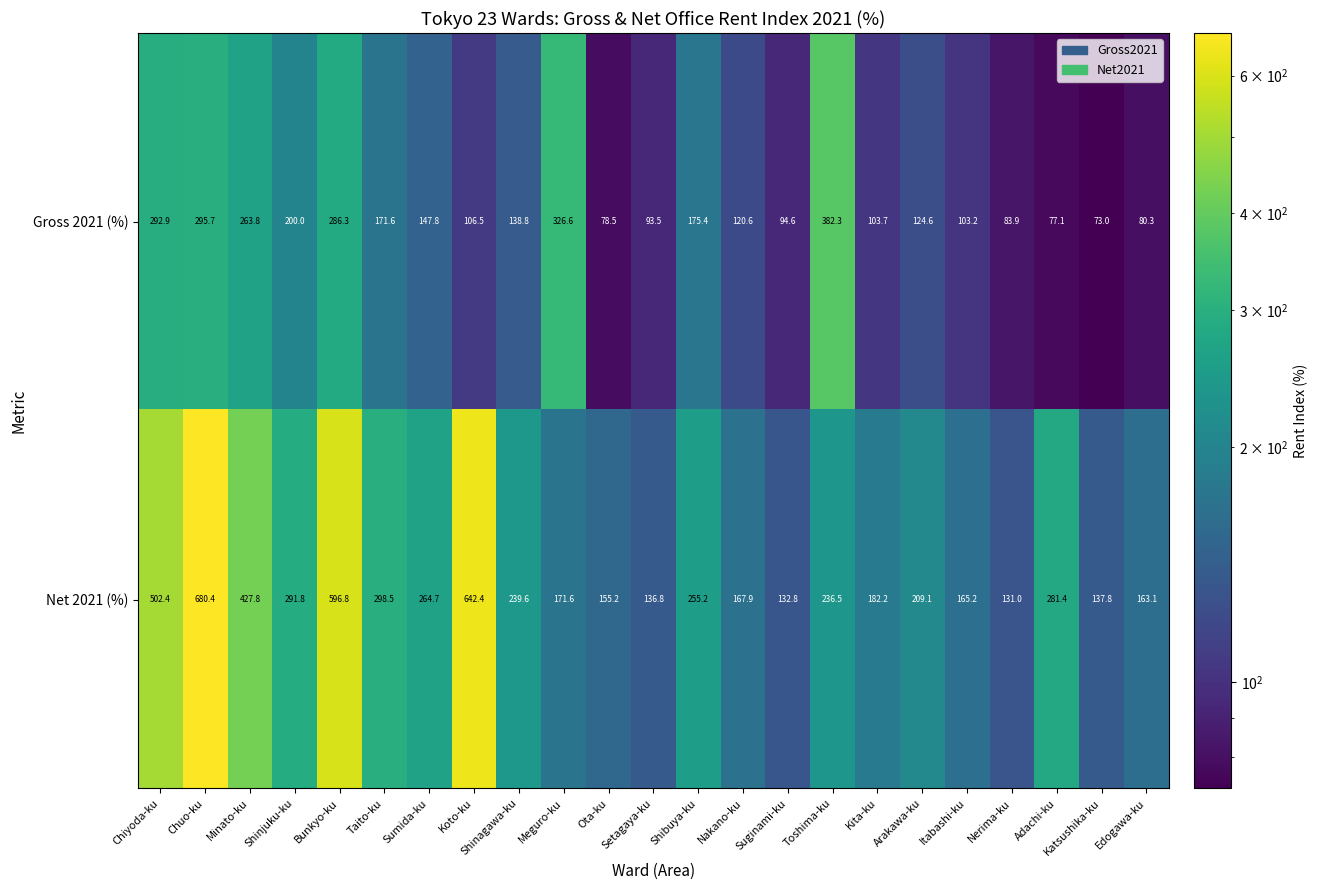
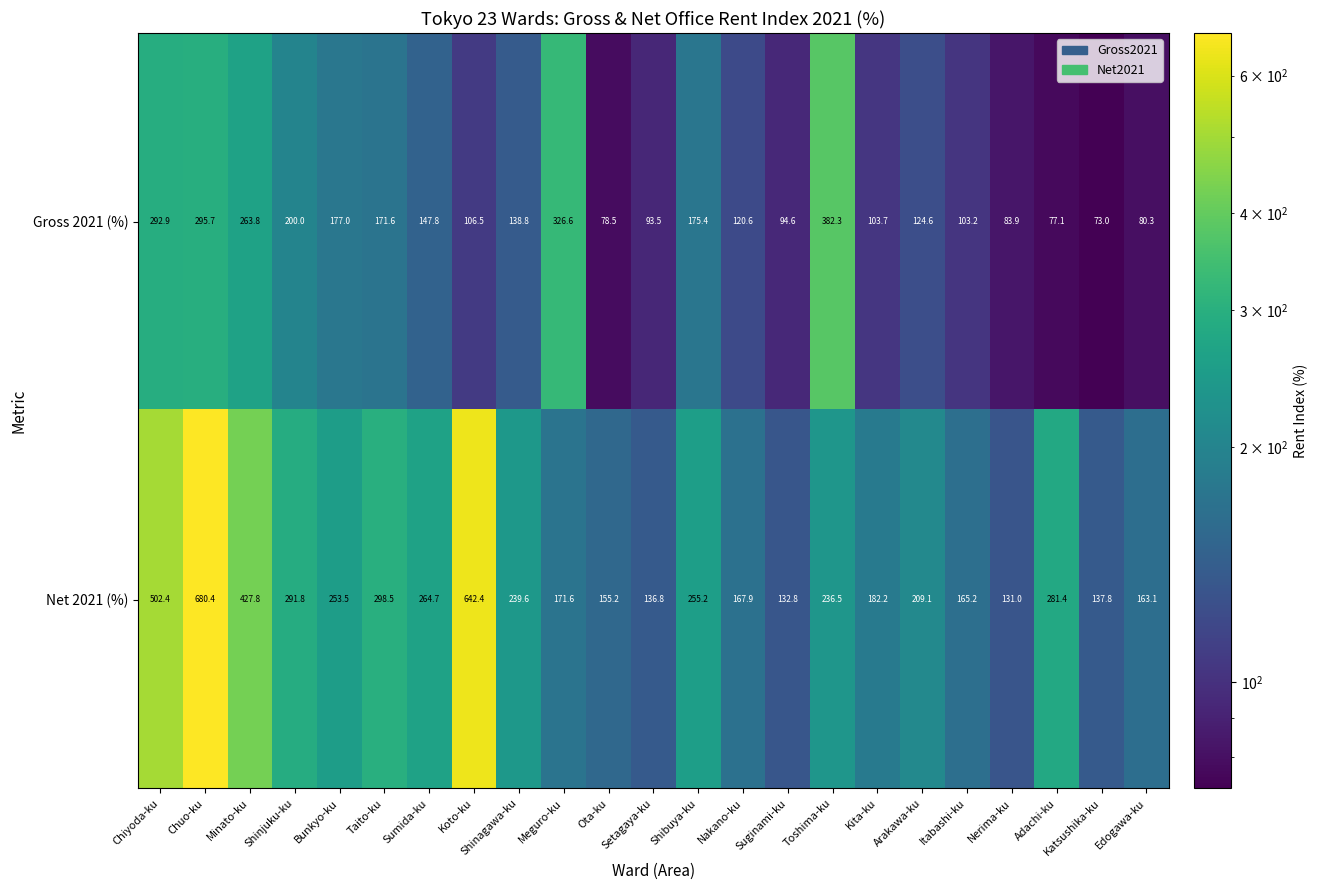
  {
    "Gross 2021 (%)": {
      "Chiyoda-ku": 292.9,
      "Chuo-ku": 295.7,
      "Minato-ku": 263.8,
      "Shinjuku-ku": 200.0,
-     "Bunkyo-ku": 286.3,
+     "Bunkyo-ku": 177.0,
      "Taito-ku": 171.6,
      "Sumida-ku": 147.8,
      "Koto-ku": 106.5,
      "Shinagawa-ku": 138.8,
      "Meguro-ku": 326.6,
      "Ota-ku": 78.5,
      "Setagaya-ku": 93.5,
      "Shibuya-ku": 175.4,
      "Nakano-ku": 120.6,
      "Suginami-ku": 94.6,
      "Toshima-ku": 382.3,
      "Kita-ku": 103.7,
      "Arakawa-ku": 124.6,
      "Itabashi-ku": 103.2,
      "Nerima-ku": 83.9,
      "Adachi-ku": 77.1,
      "Katsushika-ku": 73.0,
      "Edogawa-ku": 80.3
    },
    "Net 2021 (%)": {
      "Chiyoda-ku": 502.4,
      "Chuo-ku": 680.4,
      "Minato-ku": 427.8,
      "Shinjuku-ku": 291.8,
-     "Bunkyo-ku": 596.8,
+     "Bunkyo-ku": 253.5,
      "Taito-ku": 298.5,
      "Sumida-ku": 264.7,
      "Koto-ku": 642.4,
      "Shinagawa-ku": 239.6,
      "Meguro-ku": 171.6,
      "Ota-ku": 155.2,
      "Setagaya-ku": 136.8,
      "Shibuya-ku": 255.2,
      "Nakano-ku": 167.9,
      "Suginami-ku": 132.8,
      "Toshima-ku": 236.5,
      "Kita-ku": 182.2,
      "Arakawa-ku": 209.1,
      "Itabashi-ku": 165.2,
      "Nerima-ku": 131.0,
      "Adachi-ku": 281.4,
      "Katsushika-ku": 137.8,
      "Edogawa-ku": 163.1
    }
  }
